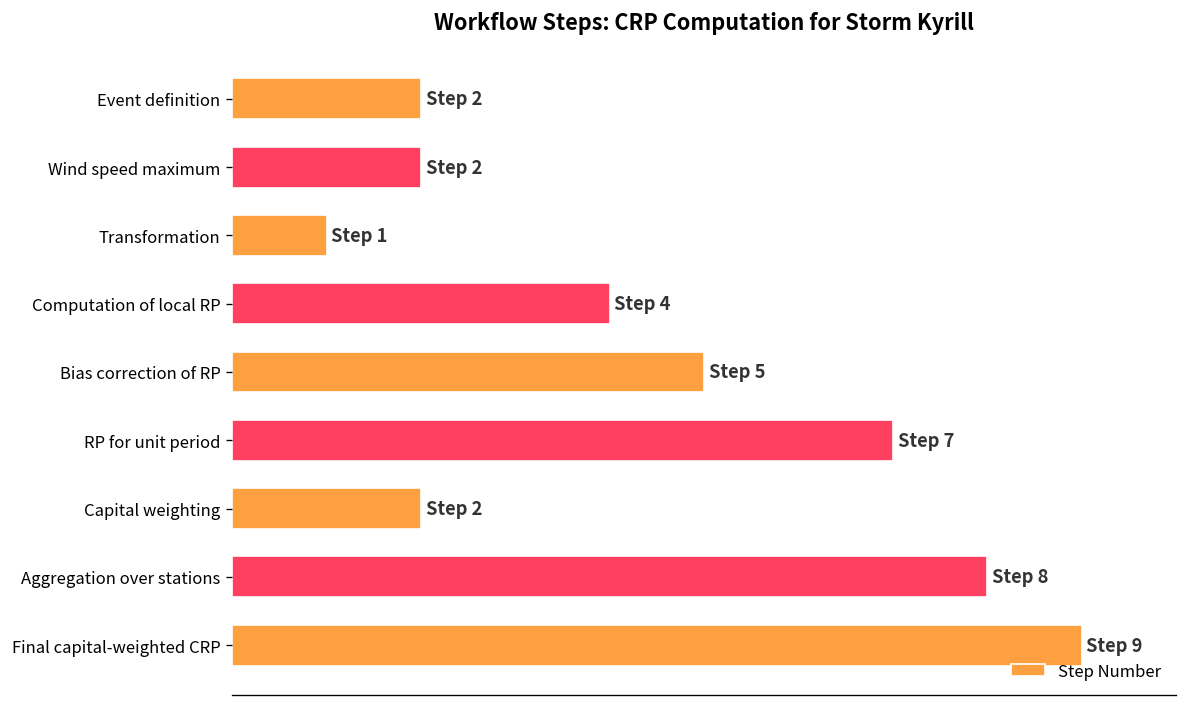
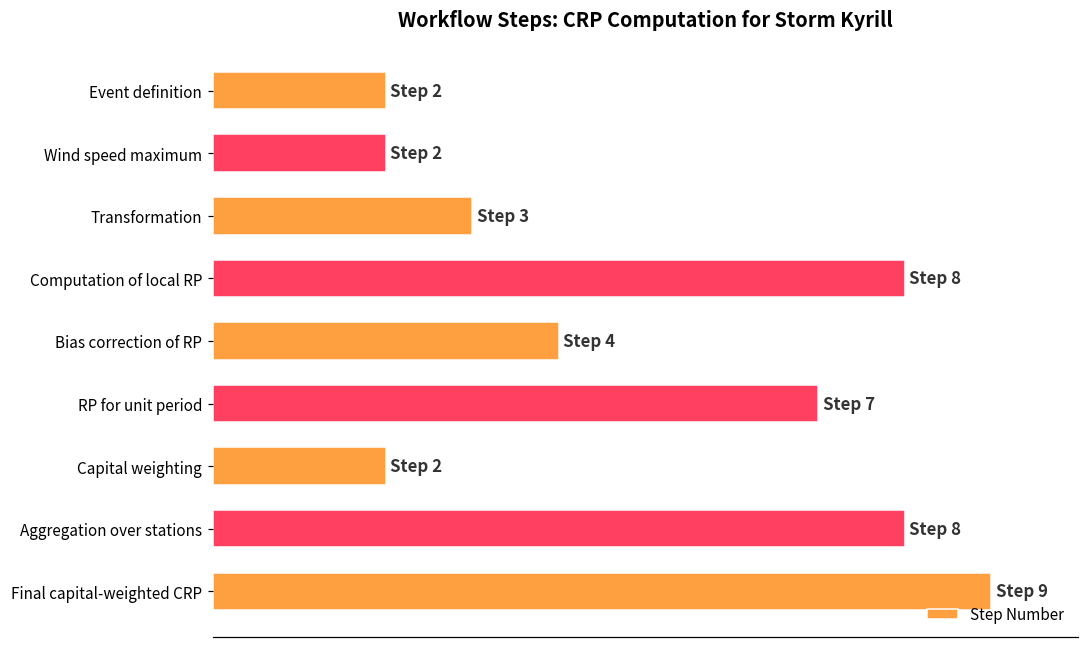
  {
    "Event definition": 2,
    "Wind speed maximum": 2,
-   "Transformation": 1,
-   "Computation of local RP": 4,
-   "Bias correction of RP": 5,
+   "Transformation": 3,
+   "Computation of local RP": 8,
+   "Bias correction of RP": 4,
    "RP for unit period": 7,
    "Capital weighting": 2,
    "Aggregation over stations": 8,
    "Final capital-weighted CRP": 9
  }
